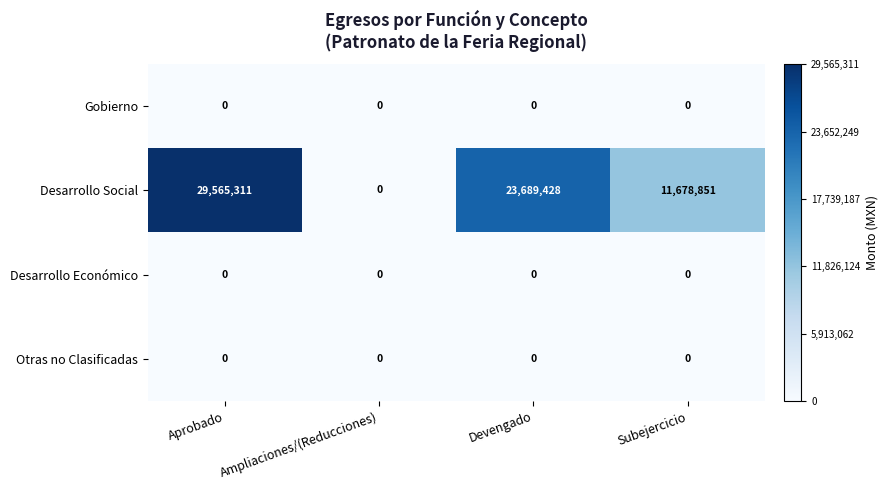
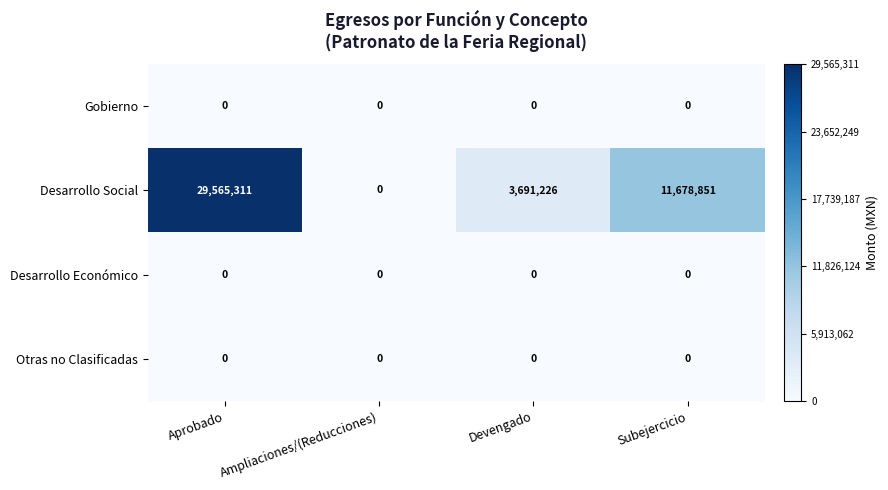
  {
    "Gobierno": {
      "Aprobado": "0",
      "Ampliaciones/(Reducciones)": "0",
      "Devengado": "0",
      "Subejercicio": "0"
    },
    "Desarrollo Social": {
      "Aprobado": "29,565,311",
      "Ampliaciones/(Reducciones)": "0",
-     "Devengado": "23,689,428",
+     "Devengado": "3,691,226",
      "Subejercicio": "11,678,851"
    },
    "Desarrollo Económico": {
      "Aprobado": "0",
      "Ampliaciones/(Reducciones)": "0",
      "Devengado": "0",
      "Subejercicio": "0"
    },
    "Otras no Clasificadas": {
      "Aprobado": "0",
      "Ampliaciones/(Reducciones)": "0",
      "Devengado": "0",
      "Subejercicio": "0"
    }
  }
